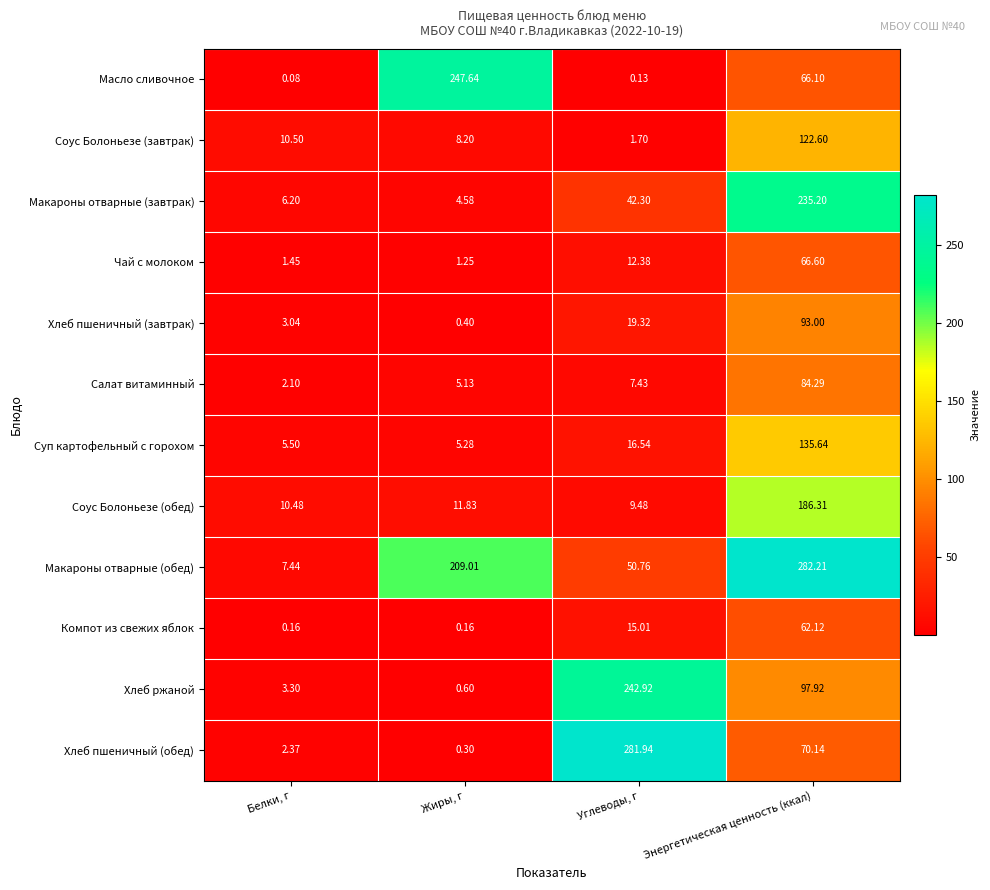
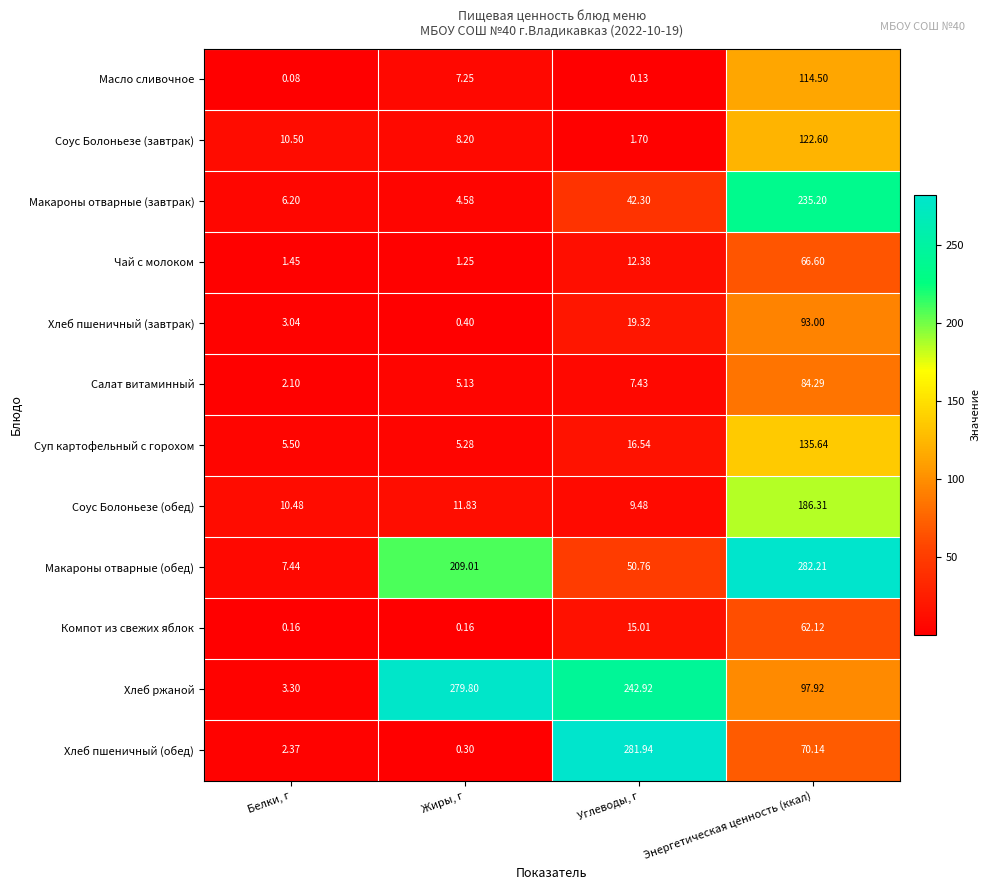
  {
    "Масло сливочное": {
      "Белки, г": 0.08,
-     "Жиры, г": 247.64,
+     "Жиры, г": 7.25,
      "Углеводы, г": 0.13,
-     "Энергетическая ценность (ккал)": 66.10
+     "Энергетическая ценность (ккал)": 114.50
    },
    "Соус Болоньезе (завтрак)": {
      "Белки, г": 10.50,
      "Жиры, г": 8.20,
      "Углеводы, г": 1.70,
      "Энергетическая ценность (ккал)": 122.60
    },
    "Макароны отварные (завтрак)": {
      "Белки, г": 6.20,
      "Жиры, г": 4.58,
      "Углеводы, г": 42.30,
      "Энергетическая ценность (ккал)": 235.20
    },
    "Чай с молоком": {
      "Белки, г": 1.45,
      "Жиры, г": 1.25,
      "Углеводы, г": 12.38,
      "Энергетическая ценность (ккал)": 66.60
    },
    "Хлеб пшеничный (завтрак)": {
      "Белки, г": 3.04,
      "Жиры, г": 0.40,
      "Углеводы, г": 19.32,
      "Энергетическая ценность (ккал)": 93.00
    },
    "Салат витаминный": {
      "Белки, г": 2.10,
      "Жиры, г": 5.13,
      "Углеводы, г": 7.43,
      "Энергетическая ценность (ккал)": 84.29
    },
    "Суп картофельный с горохом": {
      "Белки, г": 5.50,
      "Жиры, г": 5.28,
      "Углеводы, г": 16.54,
      "Энергетическая ценность (ккал)": 135.64
    },
    "Соус Болоньезе (обед)": {
      "Белки, г": 10.48,
      "Жиры, г": 11.83,
      "Углеводы, г": 9.48,
      "Энергетическая ценность (ккал)": 186.31
    },
    "Макароны отварные (обед)": {
      "Белки, г": 7.44,
      "Жиры, г": 209.01,
      "Углеводы, г": 50.76,
      "Энергетическая ценность (ккал)": 282.21
    },
    "Компот из свежих яблок": {
      "Белки, г": 0.16,
      "Жиры, г": 0.16,
      "Углеводы, г": 15.01,
      "Энергетическая ценность (ккал)": 62.12
    },
    "Хлеб ржаной": {
      "Белки, г": 3.30,
-     "Жиры, г": 0.60,
+     "Жиры, г": 279.80,
      "Углеводы, г": 242.92,
      "Энергетическая ценность (ккал)": 97.92
    },
    "Хлеб пшеничный (обед)": {
      "Белки, г": 2.37,
      "Жиры, г": 0.30,
      "Углеводы, г": 281.94,
      "Энергетическая ценность (ккал)": 70.14
    }
  }
